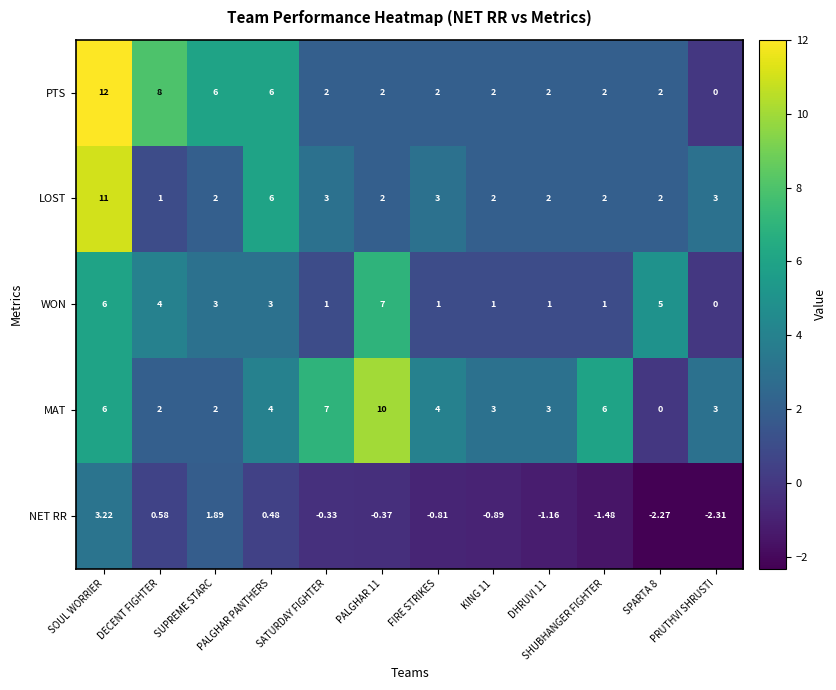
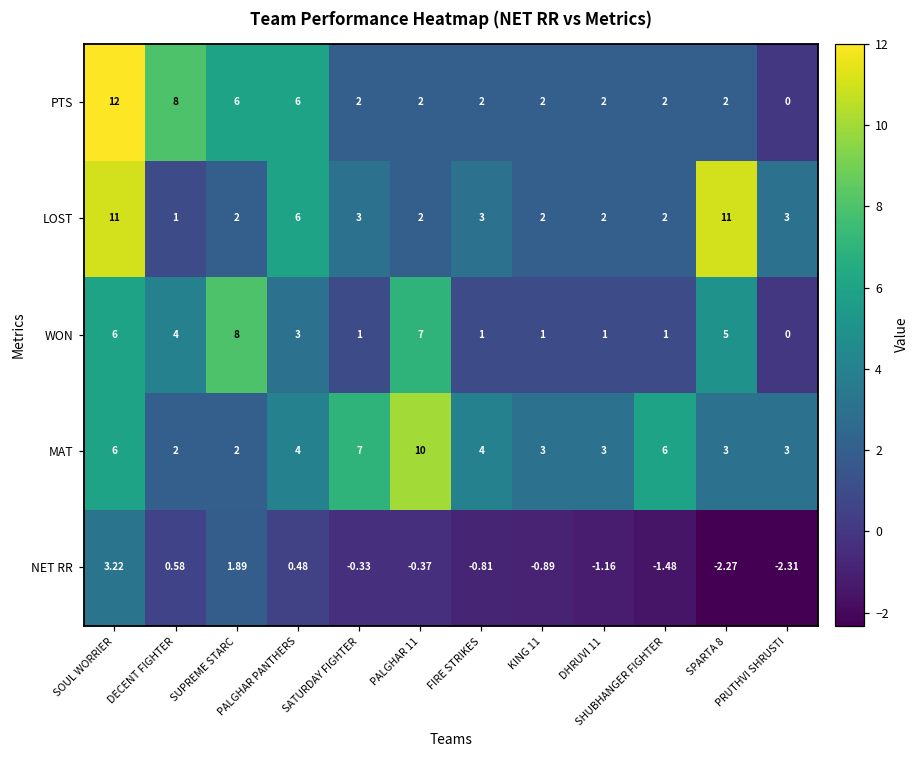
  {
    "PTS": {
      "SOUL WORRIER": 12,
      "DECENT FIGHTER": 8,
      "SUPREME STARC": 6,
      "PALGHAR PANTHERS": 6,
      "SATURDAY FIGHTER": 2,
      "PALGHAR 11": 2,
      "FIRE STRIKES": 2,
      "KING 11": 2,
      "DHRUVI 11": 2,
      "SHUBHANGER FIGHTER": 2,
      "SPARTA 8": 2,
      "PRUTHVI SHRUSTI": 0
    },
    "LOST": {
      "SOUL WORRIER": 11,
      "DECENT FIGHTER": 1,
      "SUPREME STARC": 2,
      "PALGHAR PANTHERS": 6,
      "SATURDAY FIGHTER": 3,
      "PALGHAR 11": 2,
      "FIRE STRIKES": 3,
      "KING 11": 2,
      "DHRUVI 11": 2,
      "SHUBHANGER FIGHTER": 2,
-     "SPARTA 8": 2,
+     "SPARTA 8": 11,
      "PRUTHVI SHRUSTI": 3
    },
    "WON": {
      "SOUL WORRIER": 6,
      "DECENT FIGHTER": 4,
-     "SUPREME STARC": 3,
+     "SUPREME STARC": 8,
      "PALGHAR PANTHERS": 3,
      "SATURDAY FIGHTER": 1,
      "PALGHAR 11": 7,
      "FIRE STRIKES": 1,
      "KING 11": 1,
      "DHRUVI 11": 1,
      "SHUBHANGER FIGHTER": 1,
      "SPARTA 8": 5,
      "PRUTHVI SHRUSTI": 0
    },
    "MAT": {
      "SOUL WORRIER": 6,
      "DECENT FIGHTER": 2,
      "SUPREME STARC": 2,
      "PALGHAR PANTHERS": 4,
      "SATURDAY FIGHTER": 7,
      "PALGHAR 11": 10,
      "FIRE STRIKES": 4,
      "KING 11": 3,
      "DHRUVI 11": 3,
      "SHUBHANGER FIGHTER": 6,
-     "SPARTA 8": 0,
+     "SPARTA 8": 3,
      "PRUTHVI SHRUSTI": 3
    },
    "NET RR": {
      "SOUL WORRIER": 3.22,
      "DECENT FIGHTER": 0.58,
      "SUPREME STARC": 1.89,
      "PALGHAR PANTHERS": 0.48,
      "SATURDAY FIGHTER": -0.33,
      "PALGHAR 11": -0.37,
      "FIRE STRIKES": -0.81,
      "KING 11": -0.89,
      "DHRUVI 11": -1.16,
      "SHUBHANGER FIGHTER": -1.48,
      "SPARTA 8": -2.27,
      "PRUTHVI SHRUSTI": -2.31
    }
  }
